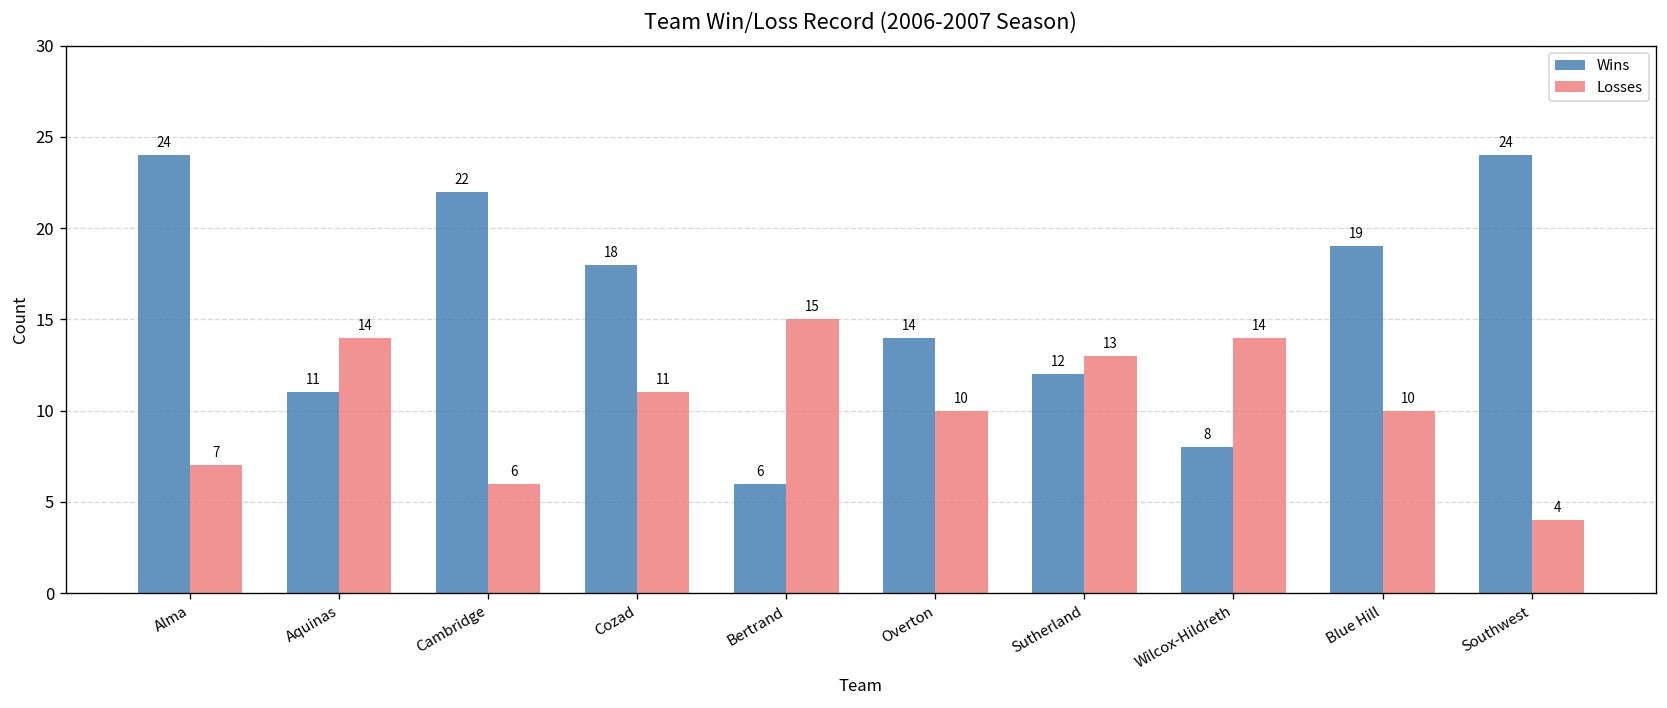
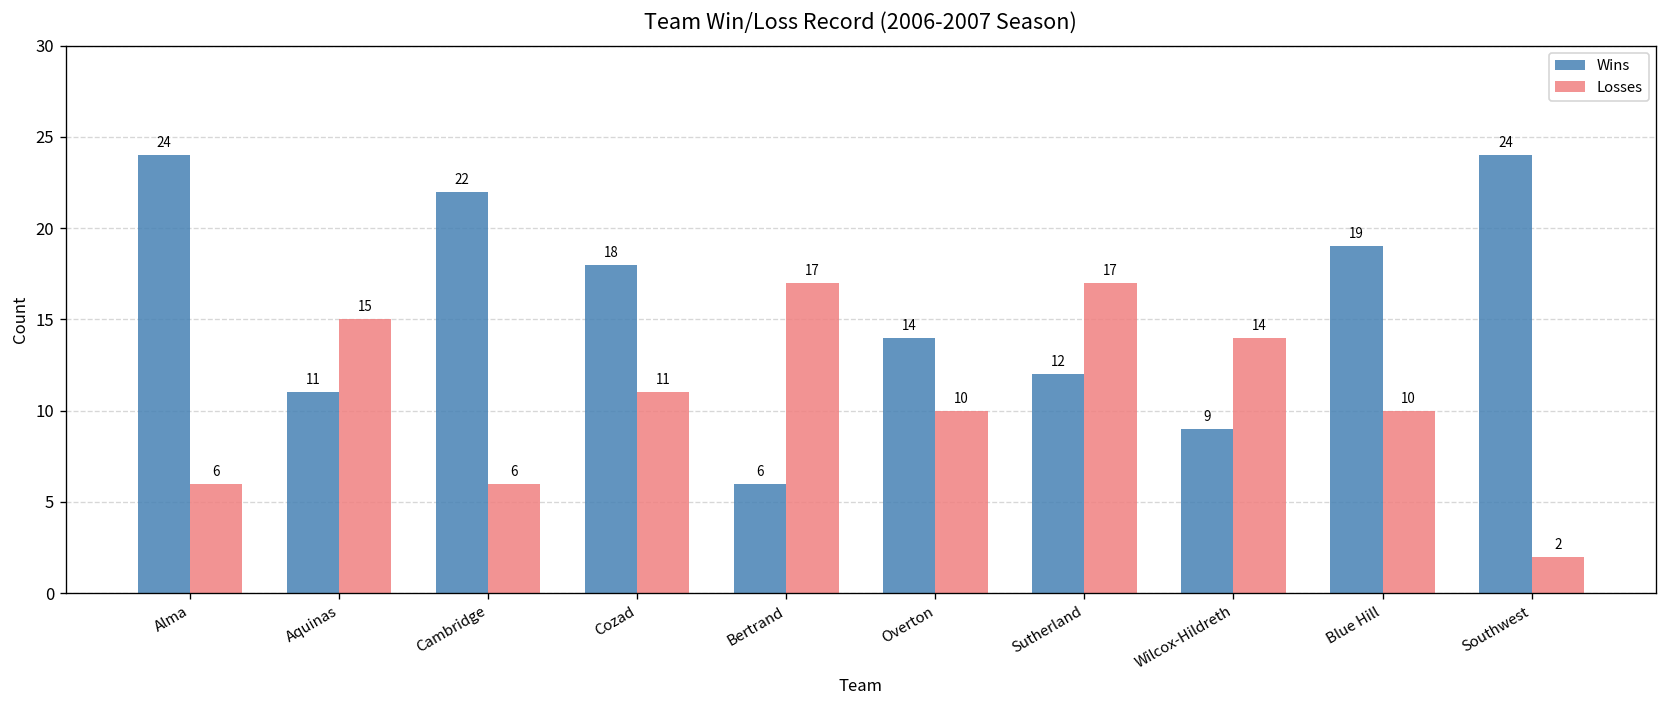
  {
    "Wins": {
      "Alma": 24,
      "Aquinas": 11,
      "Cambridge": 22,
      "Cozad": 18,
      "Bertrand": 6,
      "Overton": 14,
      "Sutherland": 12,
-     "Wilcox-Hildreth": 8,
+     "Wilcox-Hildreth": 9,
      "Blue Hill": 19,
      "Southwest": 24
    },
    "Losses": {
-     "Alma": 7,
-     "Aquinas": 14,
+     "Alma": 6,
+     "Aquinas": 15,
      "Cambridge": 6,
      "Cozad": 11,
-     "Bertrand": 15,
+     "Bertrand": 17,
      "Overton": 10,
-     "Sutherland": 13,
+     "Sutherland": 17,
      "Wilcox-Hildreth": 14,
      "Blue Hill": 10,
-     "Southwest": 4
+     "Southwest": 2
    }
  }
